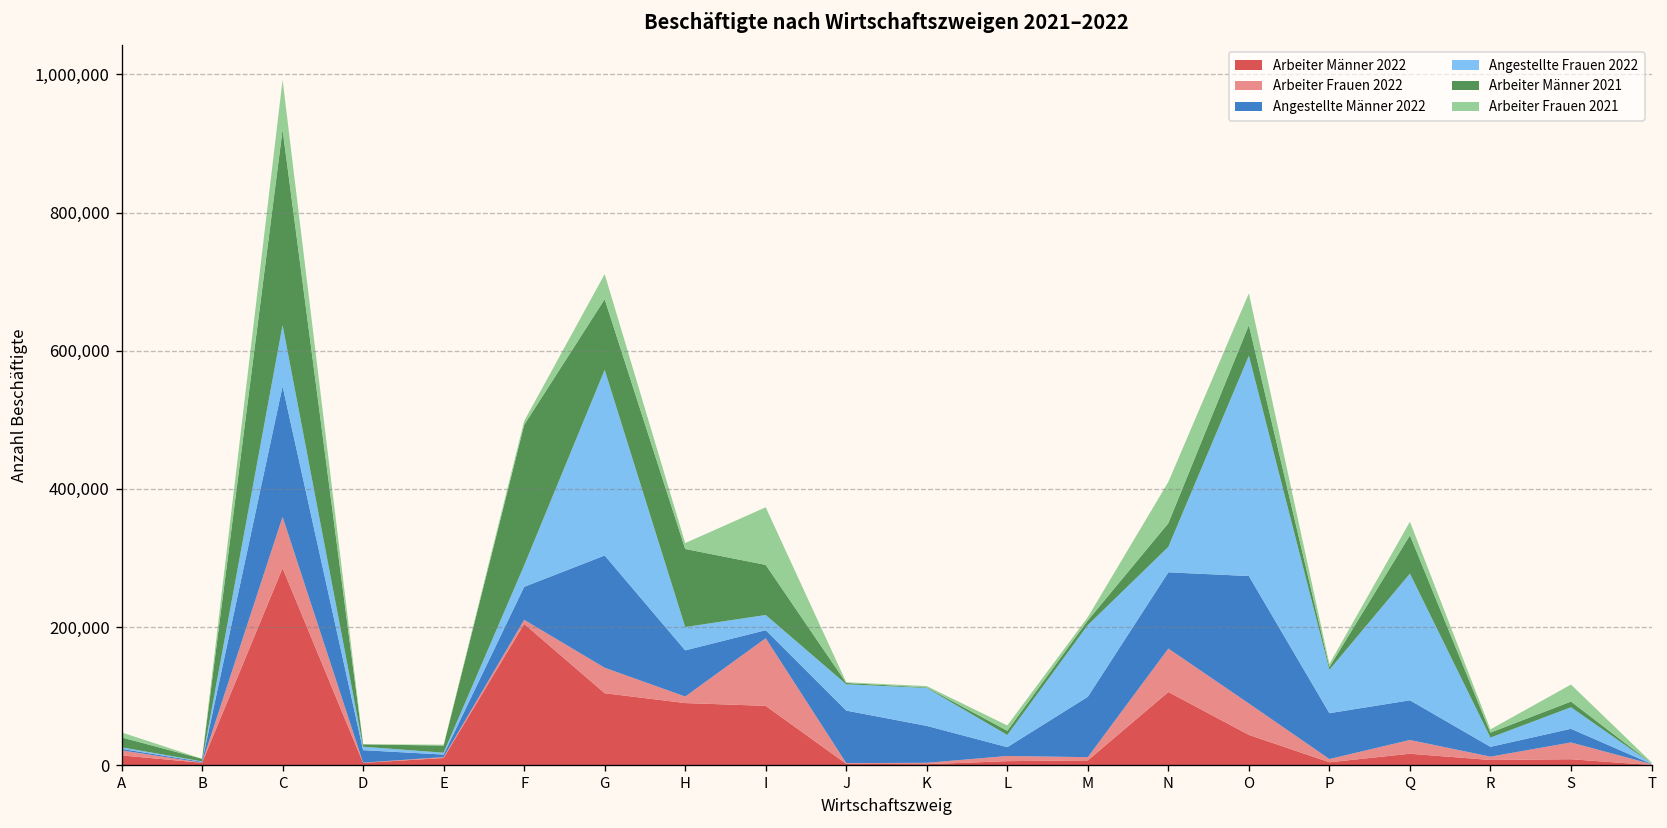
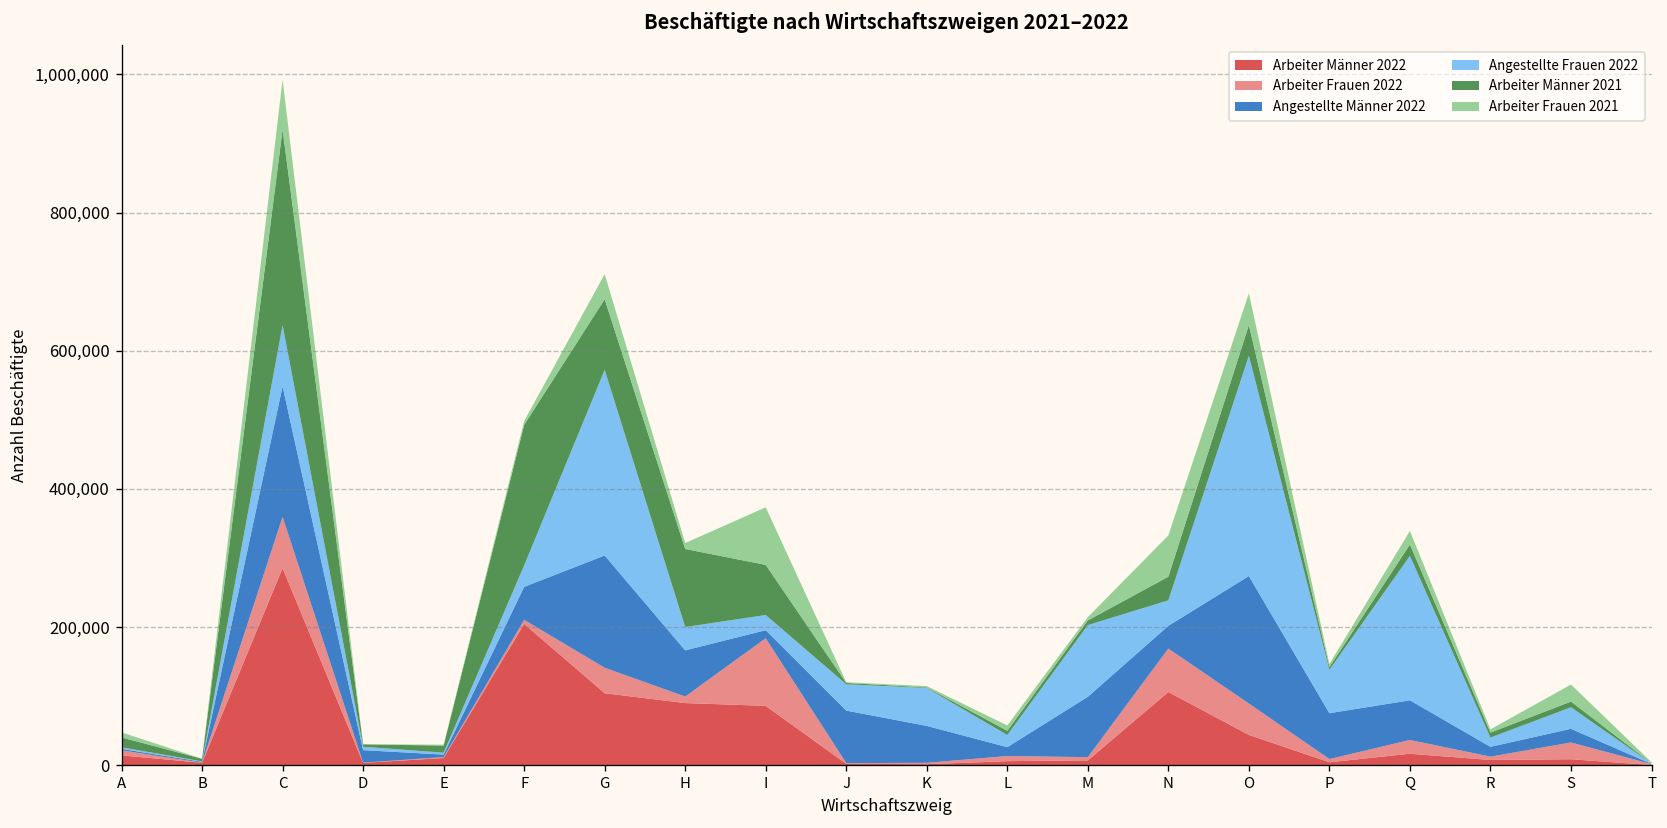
  {
    "Arbeiter Männer 2022": {
      "A": "10,000",
      "C": "290,000",
      "F": "200,000",
      "G": "100,000",
      "H": "90,000",
      "I": "90,000",
      "L": "10,000",
      "M": "10,000",
      "N": "110,000",
      "O": "40,000",
      "Q": "20,000",
      "R": "10,000",
      "S": "10,000"
    },
    "Arbeiter Frauen 2022": {
      "C": "70,000",
      "F": "10,000",
      "G": "40,000",
      "H": "10,000",
      "I": "100,000",
      "L": "10,000",
      "M": "0",
      "N": "60,000",
      "O": "50,000",
      "P": "0",
      "Q": "20,000",
      "R": "0",
      "S": "20,000"
    },
    "Angestellte Männer 2022": {
      "C": "190,000",
      "D": "20,000",
      "F": "50,000",
      "G": "160,000",
      "H": "70,000",
      "I": "10,000",
      "J": "80,000",
      "K": "50,000",
      "L": "10,000",
      "M": "90,000",
-     "N": "110,000",
+     "N": "30,000",
      "O": "180,000",
      "P": "70,000",
      "Q": "60,000",
      "R": "10,000",
      "S": "20,000"
    },
    "Angestellte Frauen 2022": {
      "C": "90,000",
      "F": "30,000",
      "G": "270,000",
      "H": "30,000",
      "I": "20,000",
      "L": "20,000",
      "M": "100,000",
      "N": "40,000",
      "O": "320,000",
-     "Q": "180,000",
+     "Q": "210,000",
      "R": "10,000",
      "S": "30,000"
    },
    "Arbeiter Männer 2021": {
      "A": "10,000",
      "C": "280,000",
      "F": "200,000",
      "G": "100,000",
      "H": "110,000",
      "I": "70,000",
      "L": "10,000",
      "M": "10,000",
      "N": "30,000",
      "O": "40,000",
-     "Q": "60,000",
+     "Q": "20,000",
      "R": "10,000",
      "S": "10,000"
    },
    "Arbeiter Frauen 2021": {
      "A": "10,000",
      "C": "70,000",
      "F": "10,000",
      "G": "40,000",
      "H": "10,000",
      "I": "80,000",
      "L": "10,000",
      "M": "0",
      "N": "60,000",
      "O": "50,000",
      "P": "0",
      "Q": "20,000",
      "R": "0",
      "S": "20,000"
    }
  }
